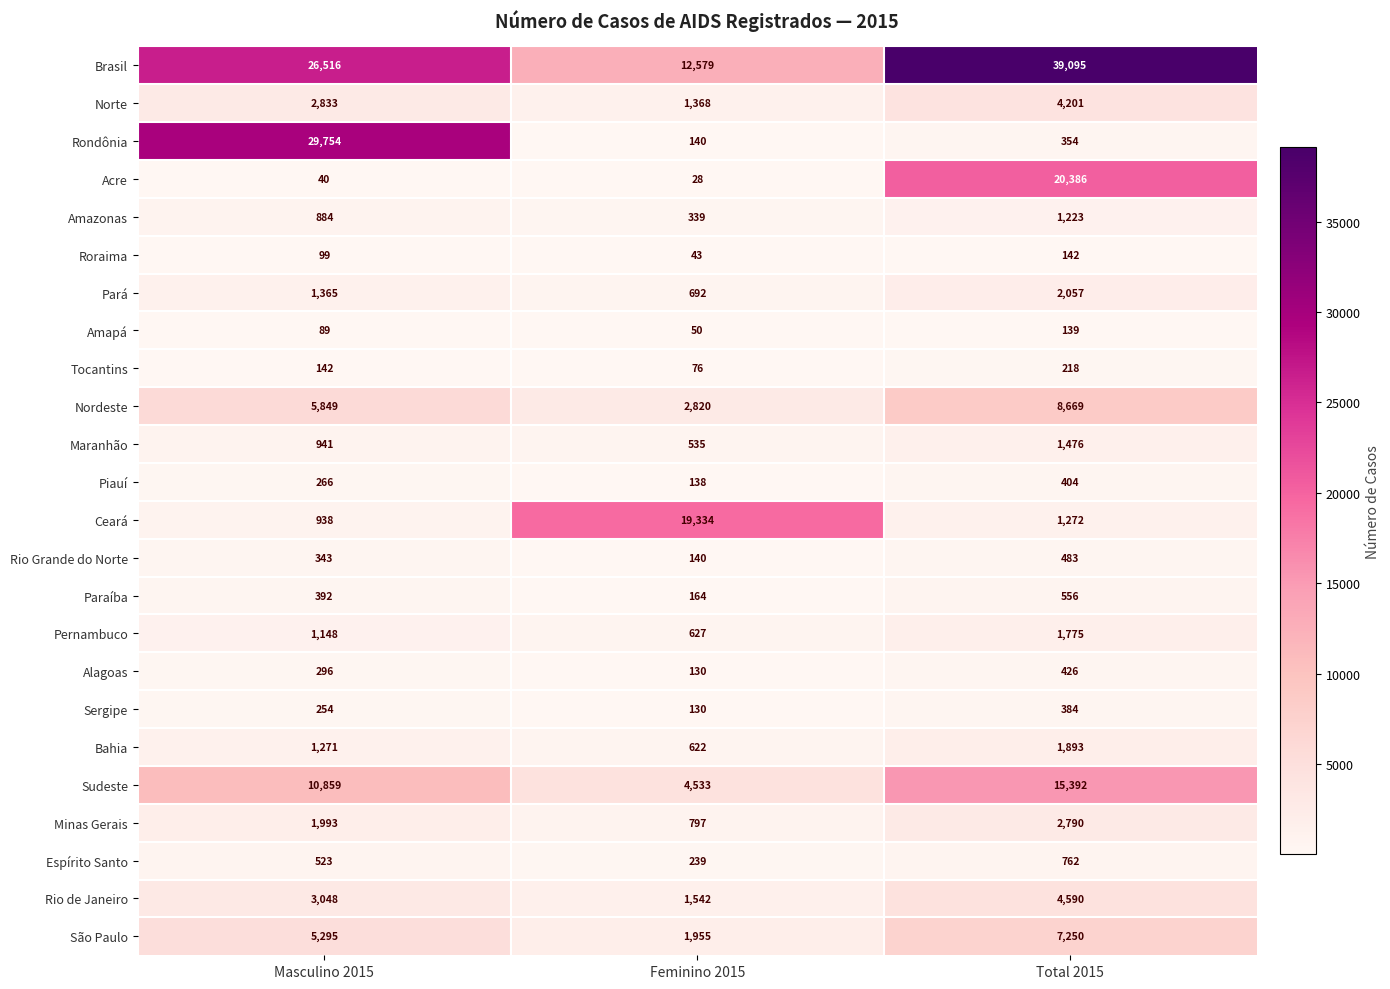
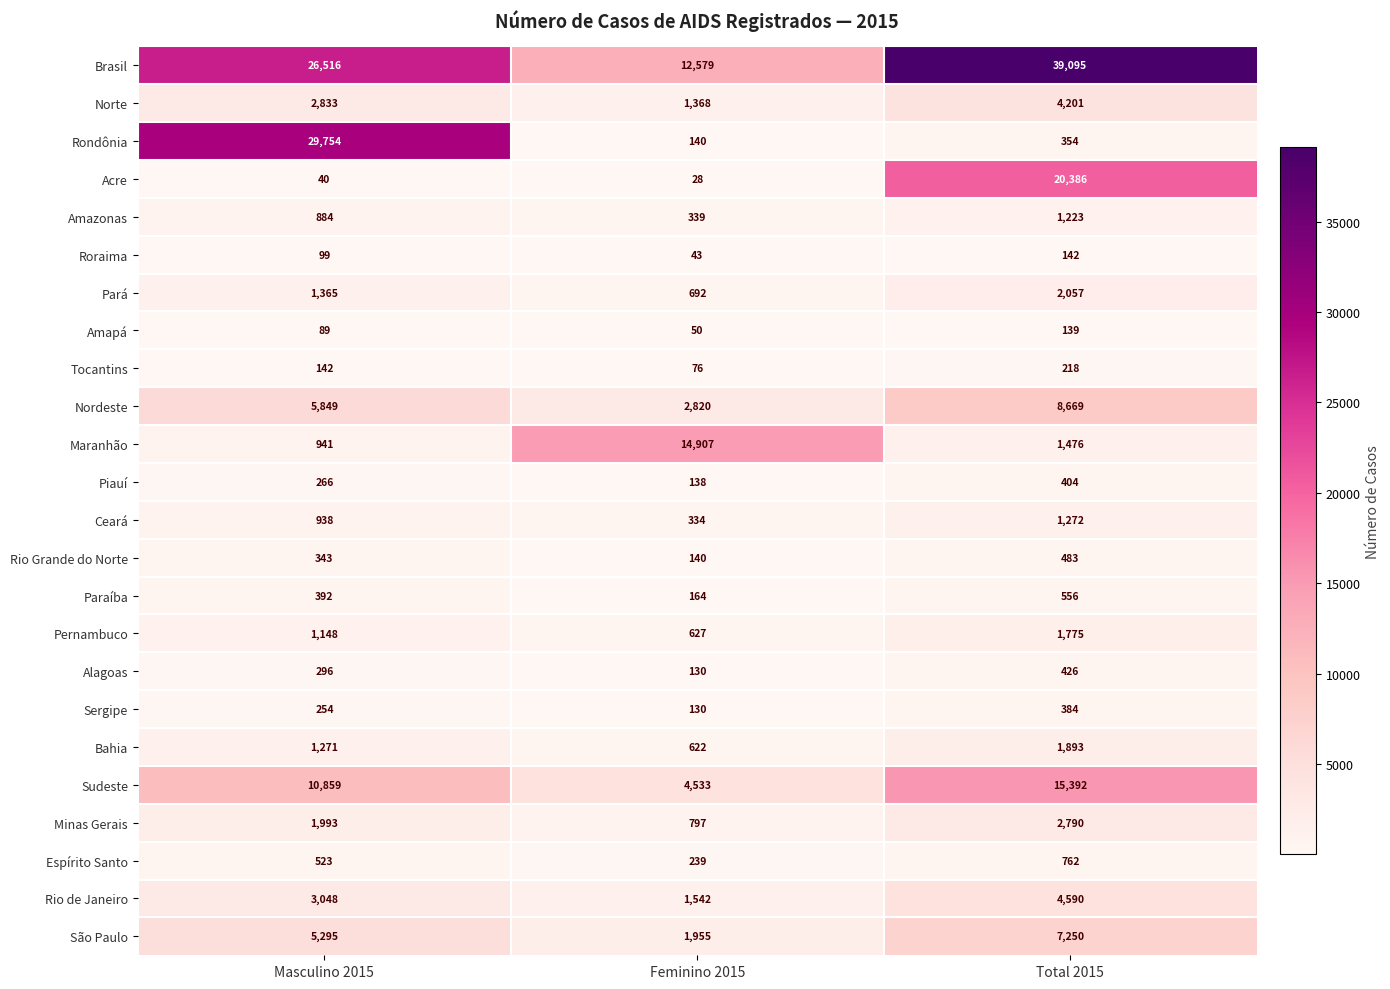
  {
    "Brasil": {
      "Masculino 2015": "26,516",
      "Feminino 2015": "12,579",
      "Total 2015": "39,095"
    },
    "Norte": {
      "Masculino 2015": "2,833",
      "Feminino 2015": "1,368",
      "Total 2015": "4,201"
    },
    "Rondônia": {
      "Masculino 2015": "29,754",
      "Feminino 2015": "140",
      "Total 2015": "354"
    },
    "Acre": {
      "Masculino 2015": "40",
      "Feminino 2015": "28",
      "Total 2015": "20,386"
    },
    "Amazonas": {
      "Masculino 2015": "884",
      "Feminino 2015": "339",
      "Total 2015": "1,223"
    },
    "Roraima": {
      "Masculino 2015": "99",
      "Feminino 2015": "43",
      "Total 2015": "142"
    },
    "Pará": {
      "Masculino 2015": "1,365",
      "Feminino 2015": "692",
      "Total 2015": "2,057"
    },
    "Amapá": {
      "Masculino 2015": "89",
      "Feminino 2015": "50",
      "Total 2015": "139"
    },
    "Tocantins": {
      "Masculino 2015": "142",
      "Feminino 2015": "76",
      "Total 2015": "218"
    },
    "Nordeste": {
      "Masculino 2015": "5,849",
      "Feminino 2015": "2,820",
      "Total 2015": "8,669"
    },
    "Maranhão": {
      "Masculino 2015": "941",
-     "Feminino 2015": "535",
+     "Feminino 2015": "14,907",
      "Total 2015": "1,476"
    },
    "Piauí": {
      "Masculino 2015": "266",
      "Feminino 2015": "138",
      "Total 2015": "404"
    },
    "Ceará": {
      "Masculino 2015": "938",
-     "Feminino 2015": "19,334",
+     "Feminino 2015": "334",
      "Total 2015": "1,272"
    },
    "Rio Grande do Norte": {
      "Masculino 2015": "343",
      "Feminino 2015": "140",
      "Total 2015": "483"
    },
    "Paraíba": {
      "Masculino 2015": "392",
      "Feminino 2015": "164",
      "Total 2015": "556"
    },
    "Pernambuco": {
      "Masculino 2015": "1,148",
      "Feminino 2015": "627",
      "Total 2015": "1,775"
    },
    "Alagoas": {
      "Masculino 2015": "296",
      "Feminino 2015": "130",
      "Total 2015": "426"
    },
    "Sergipe": {
      "Masculino 2015": "254",
      "Feminino 2015": "130",
      "Total 2015": "384"
    },
    "Bahia": {
      "Masculino 2015": "1,271",
      "Feminino 2015": "622",
      "Total 2015": "1,893"
    },
    "Sudeste": {
      "Masculino 2015": "10,859",
      "Feminino 2015": "4,533",
      "Total 2015": "15,392"
    },
    "Minas Gerais": {
      "Masculino 2015": "1,993",
      "Feminino 2015": "797",
      "Total 2015": "2,790"
    },
    "Espírito Santo": {
      "Masculino 2015": "523",
      "Feminino 2015": "239",
      "Total 2015": "762"
    },
    "Rio de Janeiro": {
      "Masculino 2015": "3,048",
      "Feminino 2015": "1,542",
      "Total 2015": "4,590"
    },
    "São Paulo": {
      "Masculino 2015": "5,295",
      "Feminino 2015": "1,955",
      "Total 2015": "7,250"
    }
  }
